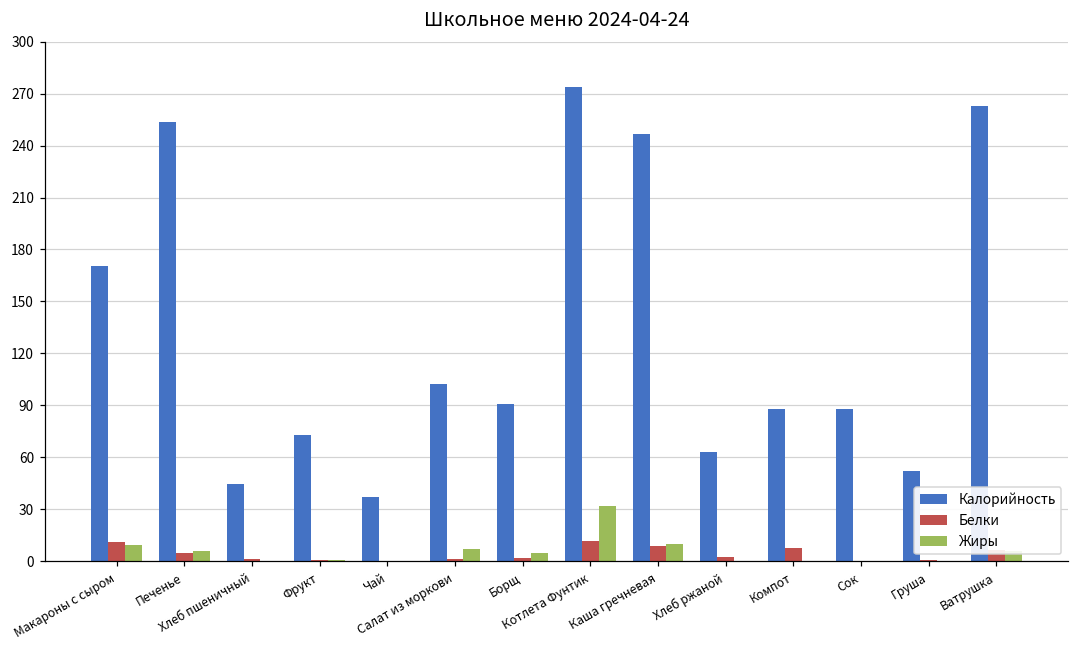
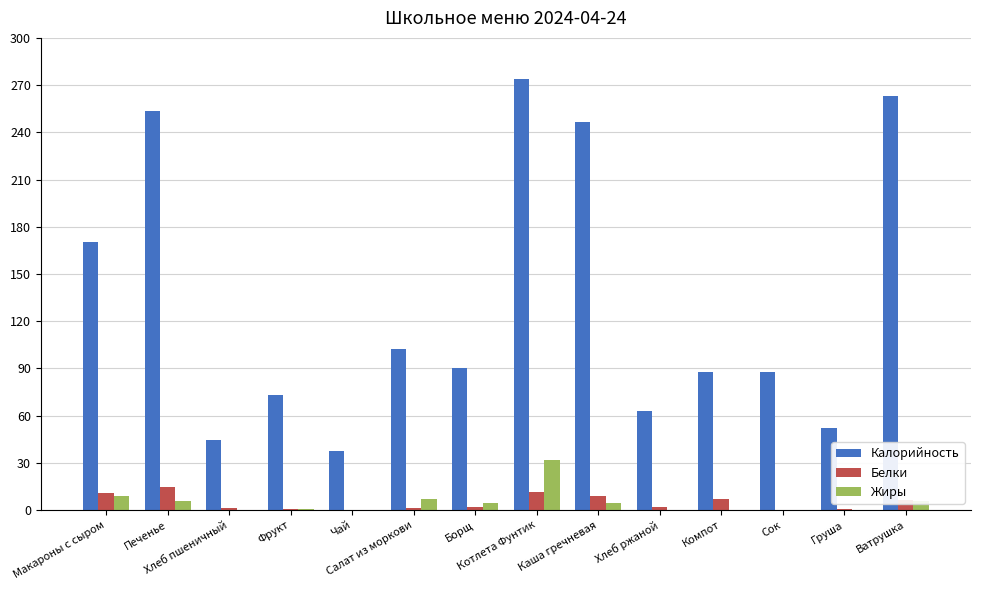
  {
    "Калорийность": {
      "Макароны с сыром": 171,
      "Печенье": 253,
      "Хлеб пшеничный": 45,
      "Фрукт": 73,
      "Чай": 37,
      "Салат из моркови": 103,
      "Борщ": 91,
      "Котлета Фунтик": 274,
      "Каша гречневая": 247,
      "Хлеб ржаной": 63,
      "Компот": 88,
      "Сок": 88,
      "Груша": 52,
      "Ватрушка": 263
    },
    "Белки": {
      "Макароны с сыром": 11,
-     "Печенье": 5,
+     "Печенье": 15,
      "Борщ": 2,
      "Котлета Фунтик": 11,
      "Каша гречневая": 9,
      "Хлеб ржаной": 2,
      "Компот": 7,
      "Сок": 0
    },
    "Жиры": {
      "Макароны с сыром": 9,
      "Печенье": 6,
      "Чай": 0,
      "Салат из моркови": 7,
      "Борщ": 5,
      "Котлета Фунтик": 32,
-     "Каша гречневая": 10,
+     "Каша гречневая": 4,
      "Сок": 0,
      "Груша": 0
    }
  }
